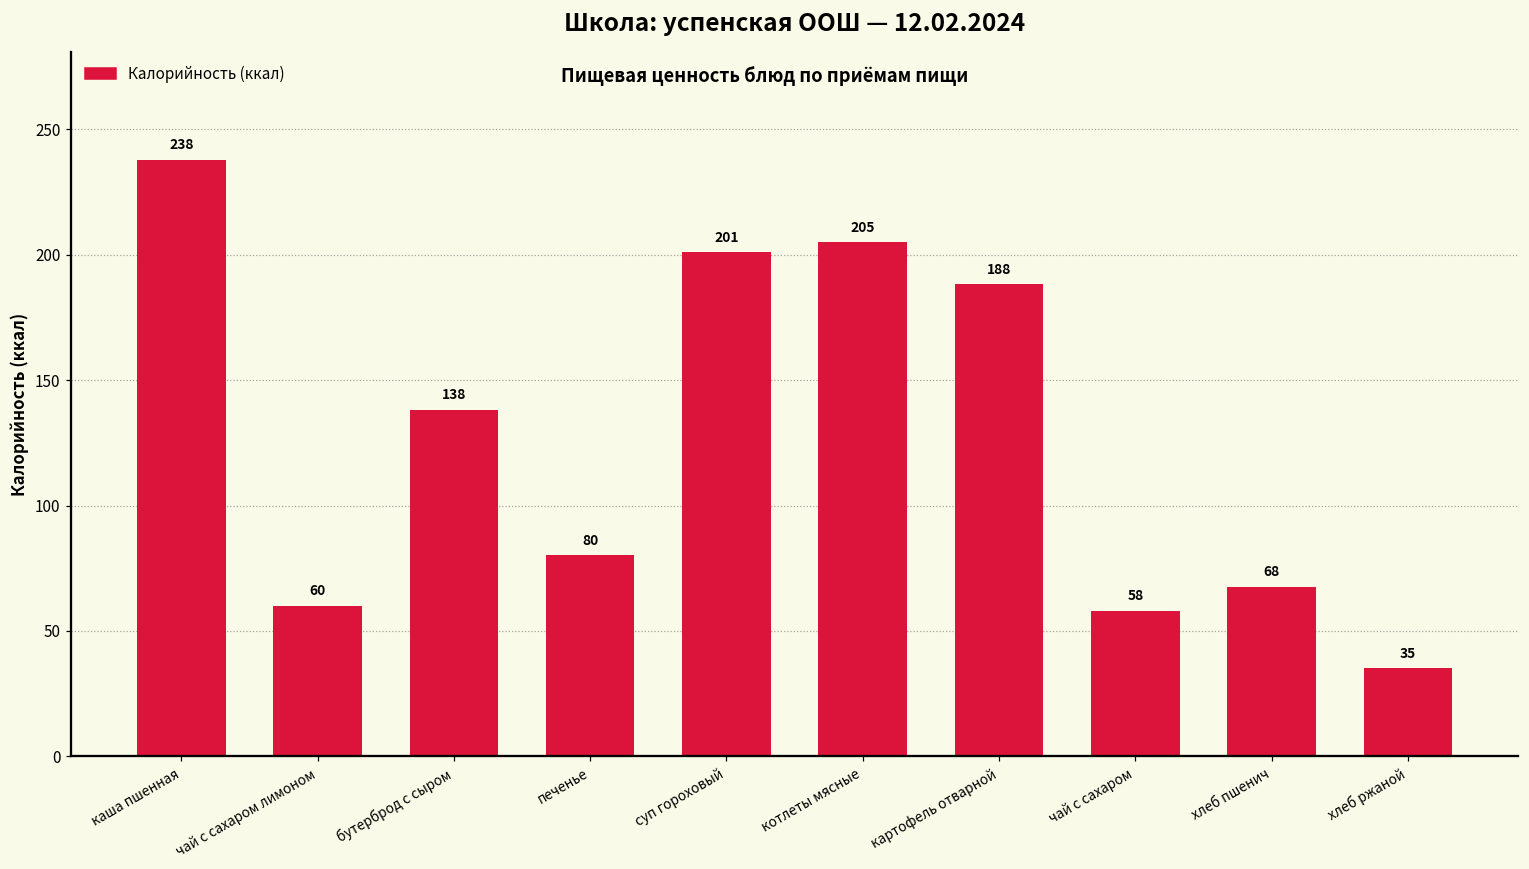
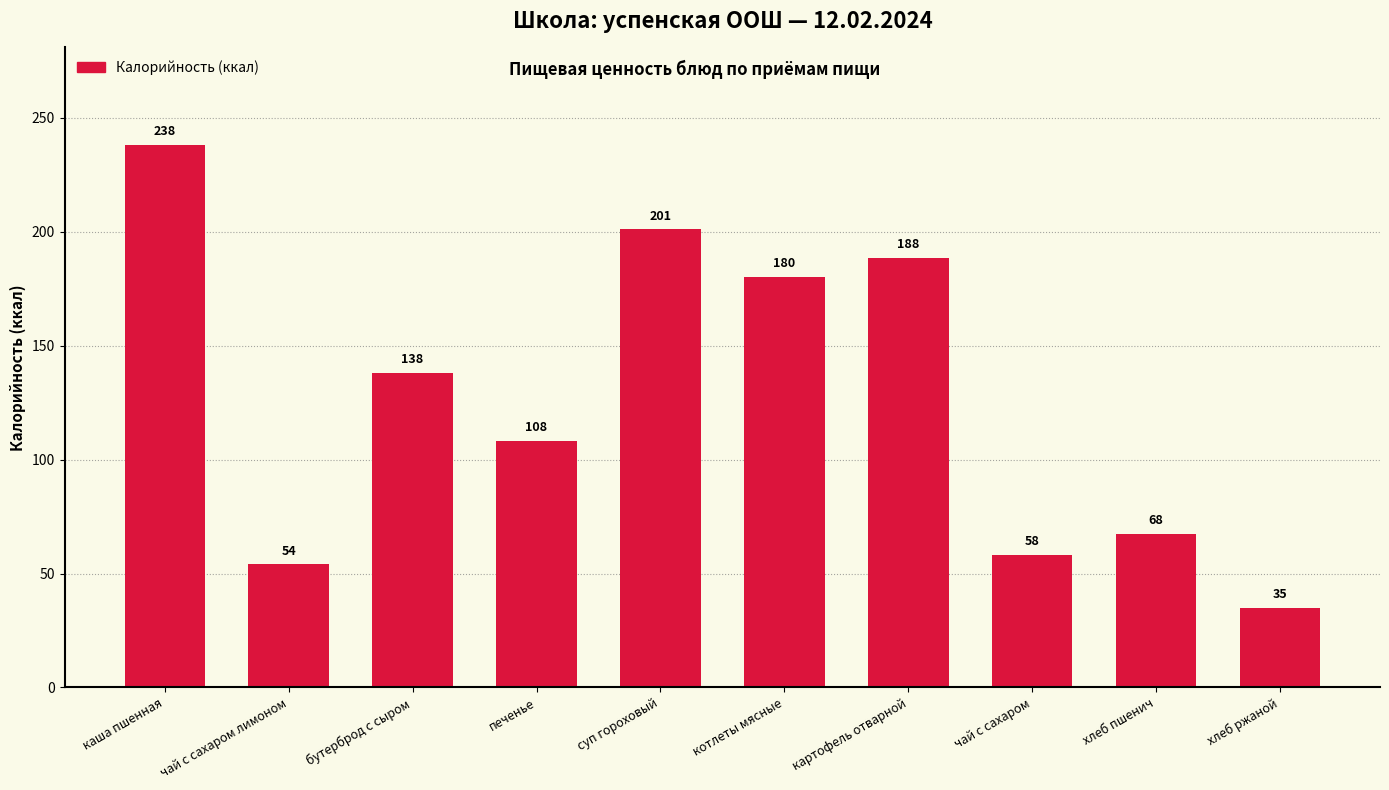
  {
    "каша пшенная": 238,
-   "чай с сахаром лимоном": 60,
+   "чай с сахаром лимоном": 54,
    "бутерброд с сыром": 138,
-   "печенье": 80,
+   "печенье": 108,
    "суп гороховый": 201,
-   "котлеты мясные": 205,
+   "котлеты мясные": 180,
    "картофель отварной": 188,
    "чай с сахаром": 58,
    "хлеб пшенич": 68,
    "хлеб ржаной": 35
  }
